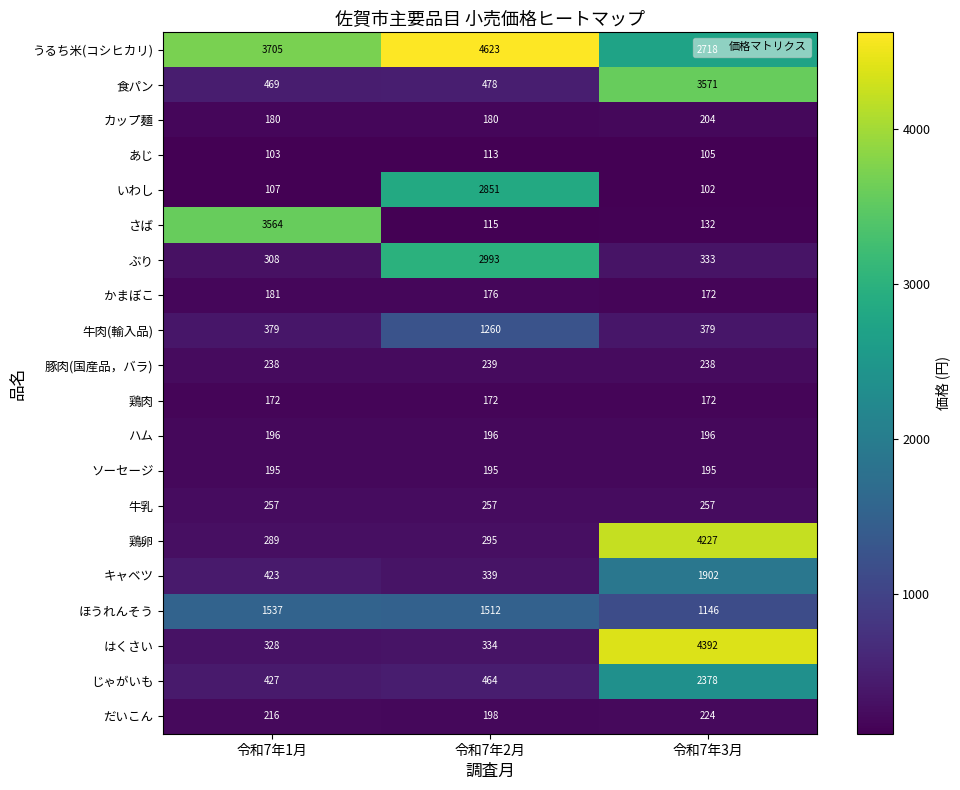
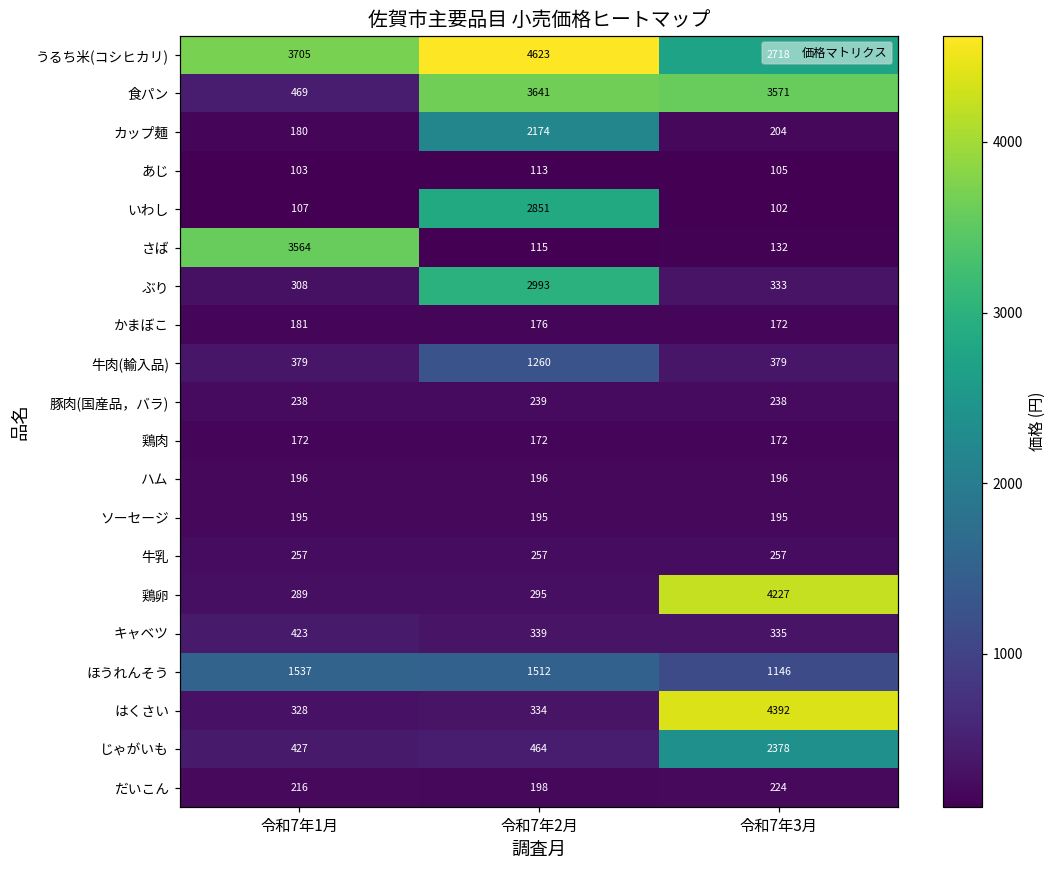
  {
    "うるち米(コシヒカリ)": {
      "令和7年1月": 3705,
      "令和7年2月": 4623
    },
    "食パン": {
      "令和7年1月": 469,
-     "令和7年2月": 478,
+     "令和7年2月": 3641,
      "令和7年3月": 3571
    },
    "カップ麺": {
      "令和7年1月": 180,
-     "令和7年2月": 180,
+     "令和7年2月": 2174,
      "令和7年3月": 204
    },
    "あじ": {
      "令和7年1月": 103,
      "令和7年2月": 113,
      "令和7年3月": 105
    },
    "いわし": {
      "令和7年1月": 107,
      "令和7年2月": 2851,
      "令和7年3月": 102
    },
    "さば": {
      "令和7年1月": 3564,
      "令和7年2月": 115,
      "令和7年3月": 132
    },
    "ぶり": {
      "令和7年1月": 308,
      "令和7年2月": 2993,
      "令和7年3月": 333
    },
    "かまぼこ": {
      "令和7年1月": 181,
      "令和7年2月": 176,
      "令和7年3月": 172
    },
    "牛肉(輸入品)": {
      "令和7年1月": 379,
      "令和7年2月": 1260,
      "令和7年3月": 379
    },
    "豚肉(国産品，バラ)": {
      "令和7年1月": 238,
      "令和7年2月": 239,
      "令和7年3月": 238
    },
    "鶏肉": {
      "令和7年1月": 172,
      "令和7年2月": 172,
      "令和7年3月": 172
    },
    "ハム": {
      "令和7年1月": 196,
      "令和7年2月": 196,
      "令和7年3月": 196
    },
    "ソーセージ": {
      "令和7年1月": 195,
      "令和7年2月": 195,
      "令和7年3月": 195
    },
    "牛乳": {
      "令和7年1月": 257,
      "令和7年2月": 257,
      "令和7年3月": 257
    },
    "鶏卵": {
      "令和7年1月": 289,
      "令和7年2月": 295,
      "令和7年3月": 4227
    },
    "キャベツ": {
      "令和7年1月": 423,
      "令和7年2月": 339,
-     "令和7年3月": 1902
+     "令和7年3月": 335
    },
    "ほうれんそう": {
      "令和7年1月": 1537,
      "令和7年2月": 1512,
      "令和7年3月": 1146
    },
    "はくさい": {
      "令和7年1月": 328,
      "令和7年2月": 334,
      "令和7年3月": 4392
    },
    "じゃがいも": {
      "令和7年1月": 427,
      "令和7年2月": 464,
      "令和7年3月": 2378
    },
    "だいこん": {
      "令和7年1月": 216,
      "令和7年2月": 198,
      "令和7年3月": 224
    }
  }
